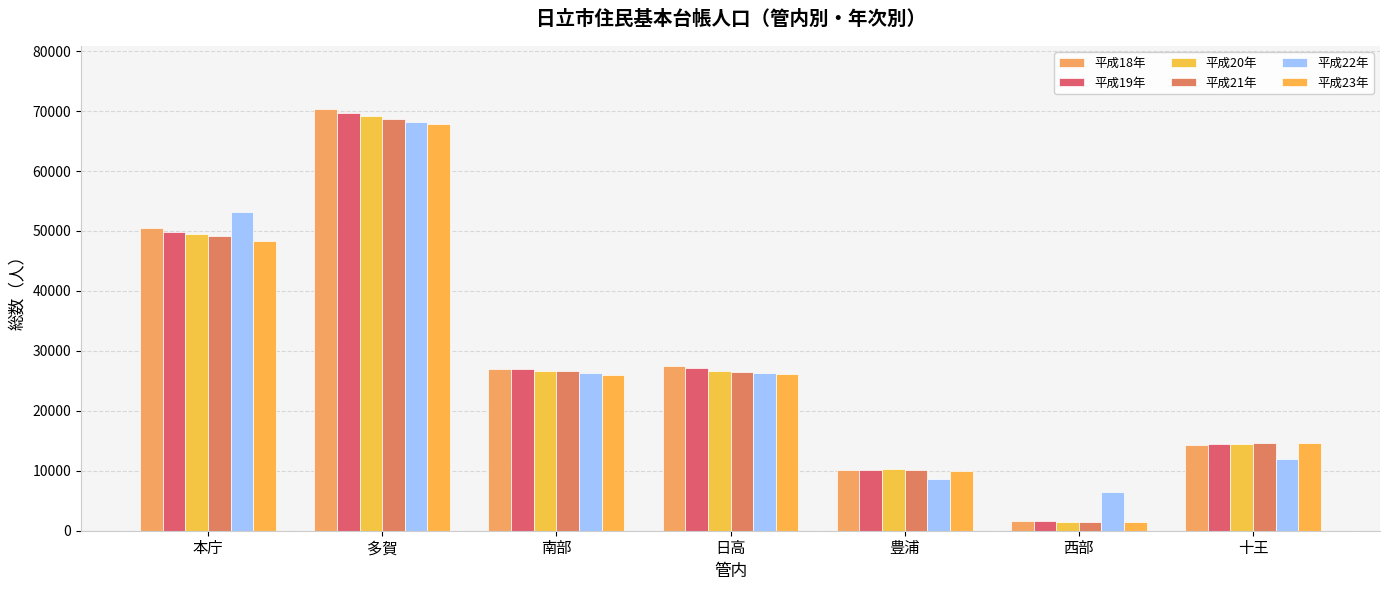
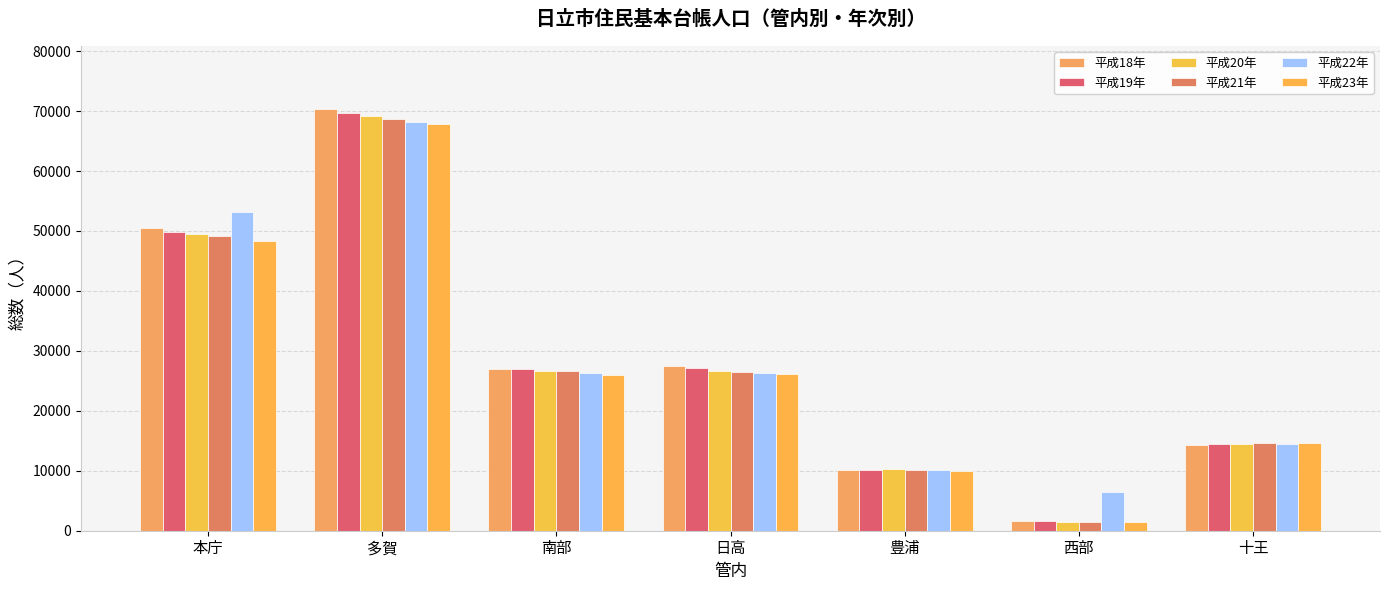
  {
    "平成22年": {
      "本庁": 53000,
      "多賀": 68000,
      "南部": 26000,
      "日高": 26000,
-     "豊浦": 9000,
+     "豊浦": 10000,
      "西部": 6000,
-     "十王": 12000
+     "十王": 15000
    }
  }
